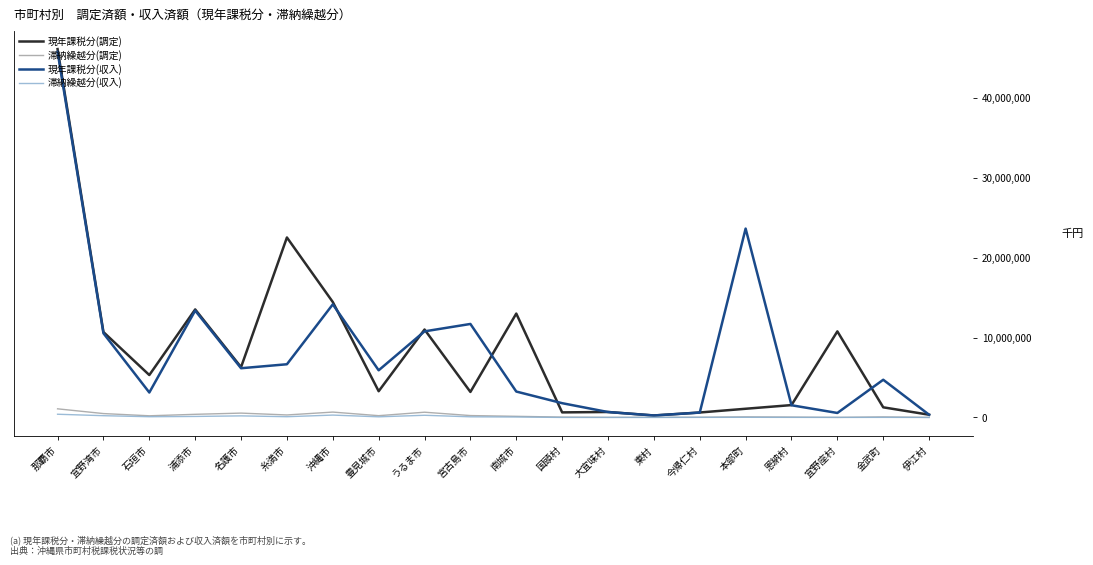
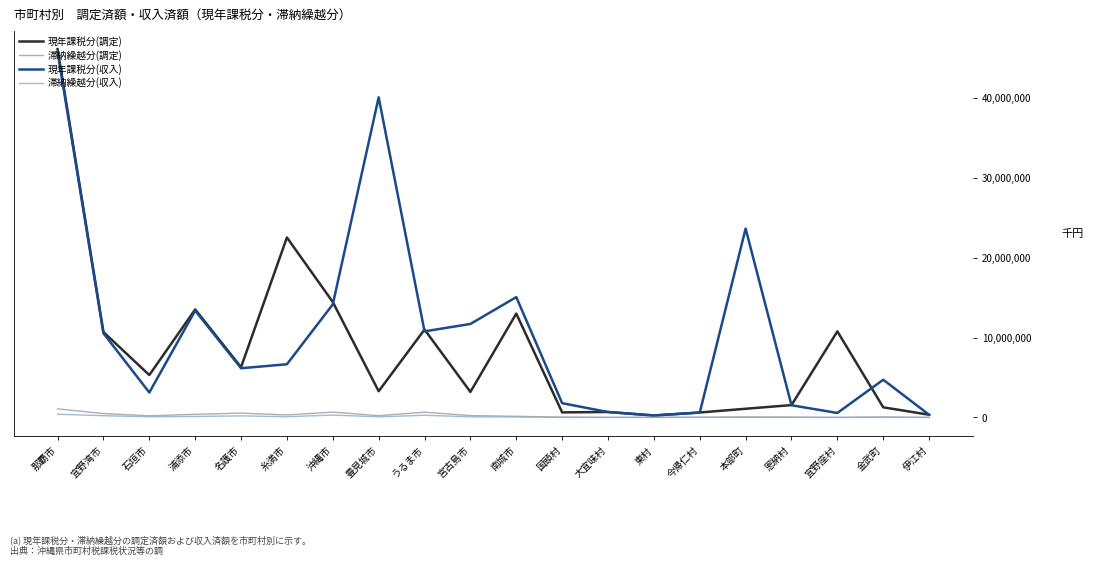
  {
    "現年課税分(調定)": {
      "那覇市": "46,000,000",
      "石垣市": "5,000,000",
      "糸満市": "23,000,000",
      "豊見城市": "3,000,000",
      "宮古島市": "3,000,000",
      "南城市": "13,000,000",
      "国頭村": "1,000,000",
      "本部町": "1,000,000",
      "宜野座村": "11,000,000",
      "金武町": "1,000,000"
    },
    "現年課税分(収入)": {
      "那覇市": "46,000,000",
      "石垣市": "3,000,000",
      "糸満市": "7,000,000",
-     "豊見城市": "6,000,000",
+     "豊見城市": "40,000,000",
      "宮古島市": "12,000,000",
-     "南城市": "3,000,000",
+     "南城市": "15,000,000",
      "国頭村": "2,000,000",
      "本部町": "24,000,000",
      "宜野座村": "1,000,000",
      "金武町": "5,000,000"
    }
  }
